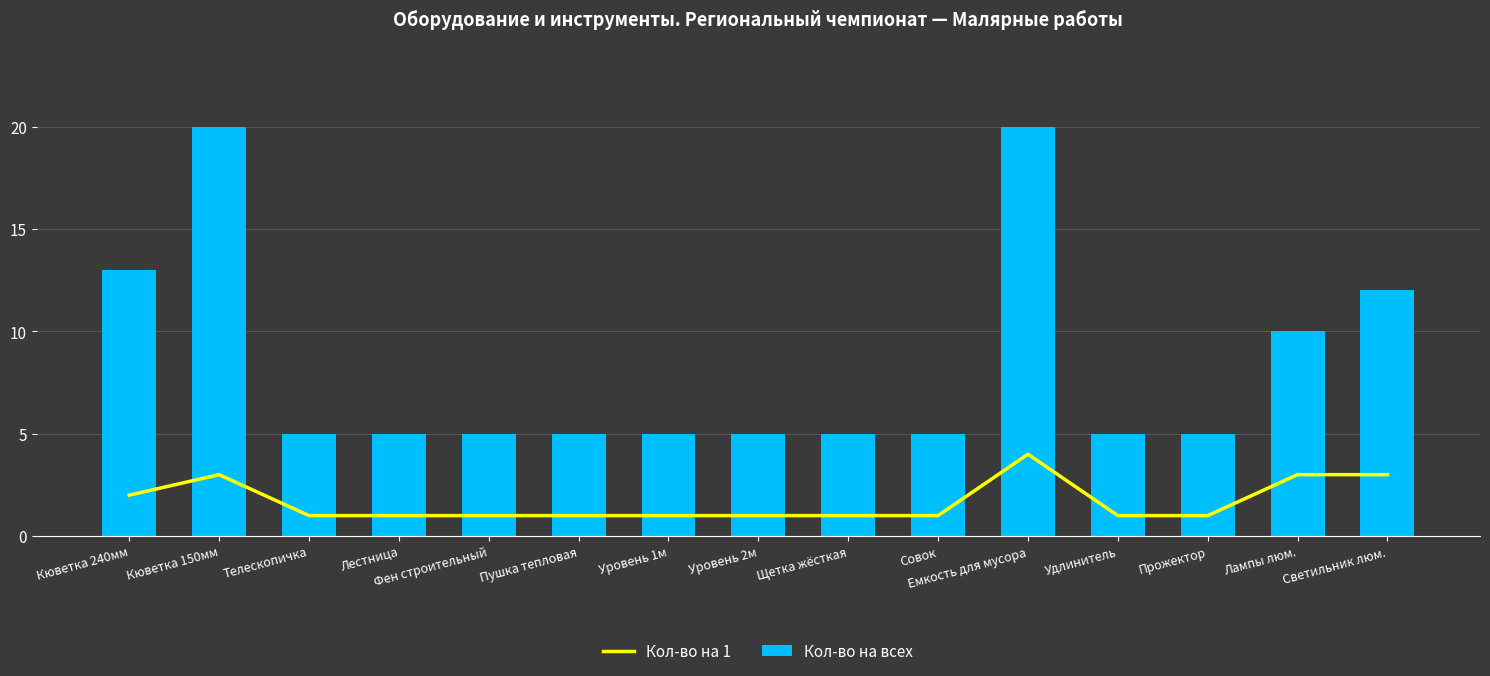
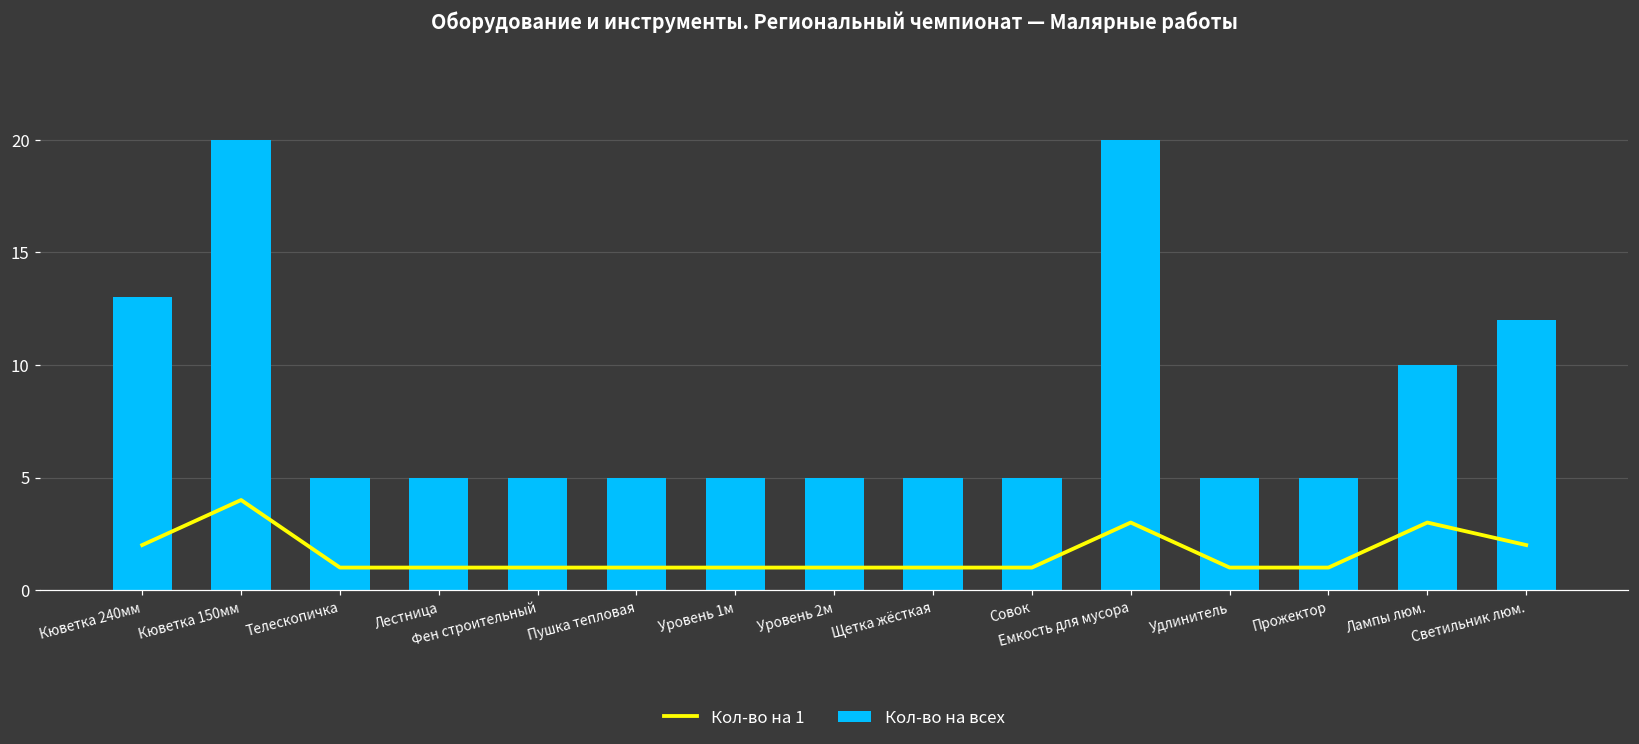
  {
    "Кол-во на всех": {
      "Кюветка 240мм": 13,
      "Кюветка 150мм": 20,
      "Телескопичка": 5,
      "Лестница": 5,
      "Фен строительный": 5,
      "Пушка тепловая": 5,
      "Уровень 1м": 5,
      "Уровень 2м": 5,
      "Щетка жёсткая": 5,
      "Совок": 5,
      "Емкость для мусора": 20,
      "Удлинитель": 5,
      "Прожектор": 5,
      "Лампы люм.": 10,
      "Светильник люм.": 12
    },
    "Кол-во на 1": {
      "Кюветка 240мм": 2,
-     "Кюветка 150мм": 3,
+     "Кюветка 150мм": 4,
      "Телескопичка": 1,
      "Лестница": 1,
      "Фен строительный": 1,
      "Пушка тепловая": 1,
      "Уровень 1м": 1,
      "Уровень 2м": 1,
      "Щетка жёсткая": 1,
      "Совок": 1,
-     "Емкость для мусора": 4,
+     "Емкость для мусора": 3,
      "Удлинитель": 1,
      "Прожектор": 1,
      "Лампы люм.": 3,
-     "Светильник люм.": 3
+     "Светильник люм.": 2
    }
  }
